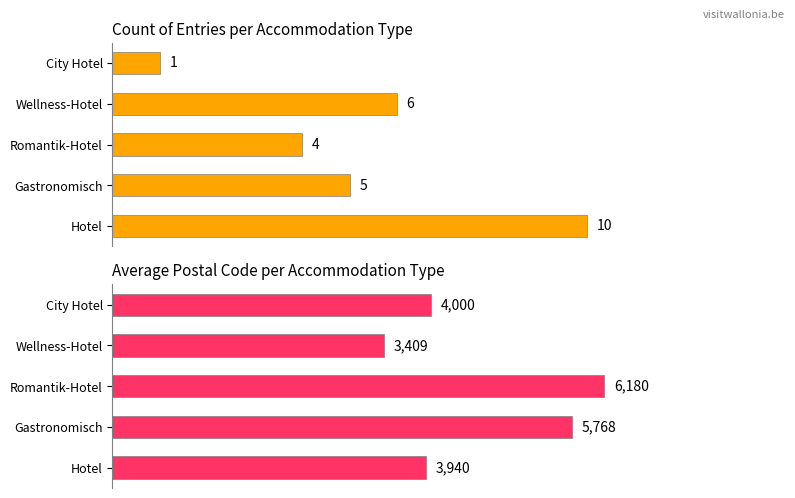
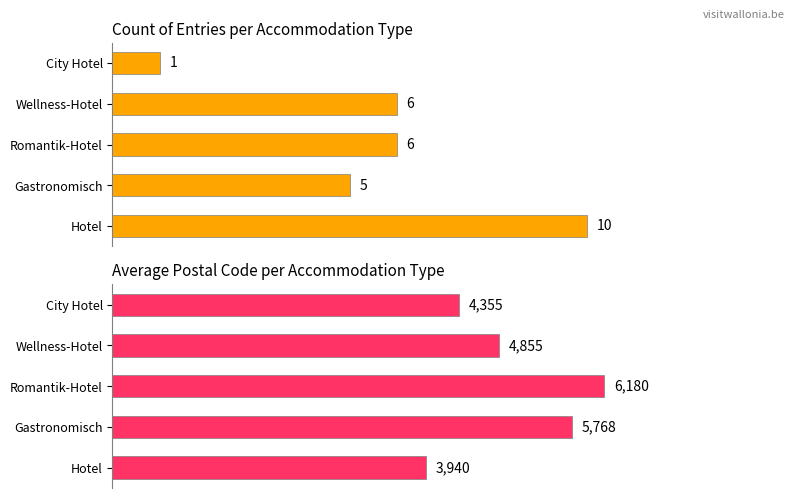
  {
    "Count of Entries per Accommodation Type": {
      "City Hotel": "1",
      "Wellness-Hotel": "6",
-     "Romantik-Hotel": "4",
+     "Romantik-Hotel": "6",
      "Gastronomisch": "5",
      "Hotel": "10"
    },
    "Average Postal Code per Accommodation Type": {
-     "City Hotel": "4,000",
-     "Wellness-Hotel": "3,409",
+     "City Hotel": "4,355",
+     "Wellness-Hotel": "4,855",
      "Romantik-Hotel": "6,180",
      "Gastronomisch": "5,768",
      "Hotel": "3,940"
    }
  }
